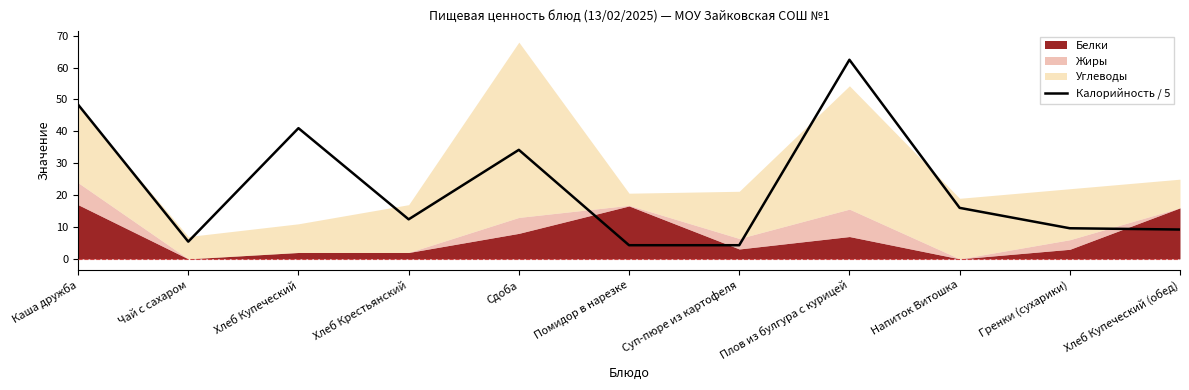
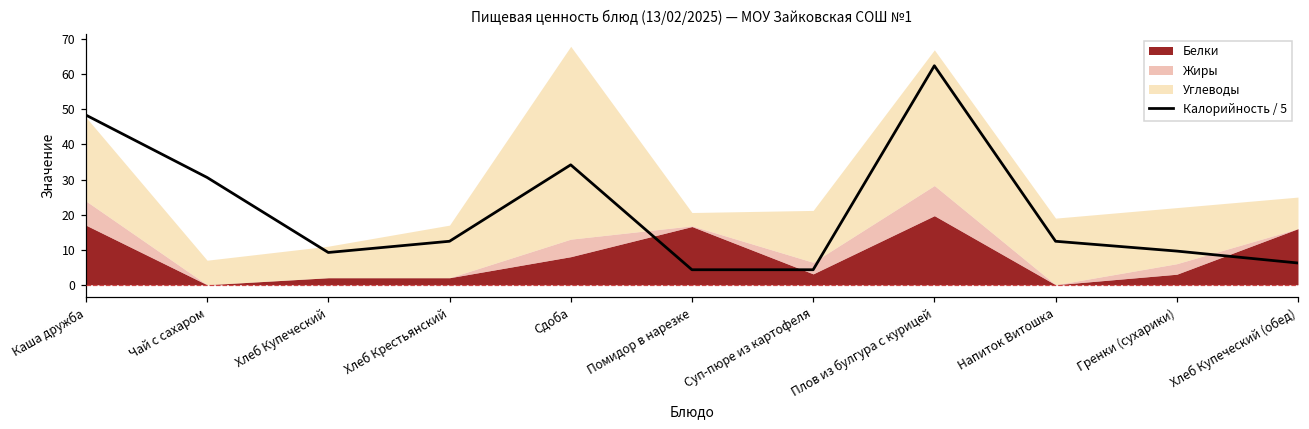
  {
    "Белки": {
      "Каша дружба": 17,
      "Сдоба": 8,
      "Суп-пюре из картофеля": 3,
-     "Плов из булгура с курицей": 7,
+     "Плов из булгура с курицей": 20,
      "Гренки (сухарики)": 3
    },
    "Калорийность / 5": {
-     "Чай с сахаром": 5,
-     "Хлеб Купеческий": 41,
+     "Чай с сахаром": 31,
+     "Хлеб Купеческий": 9,
      "Хлеб Крестьянский": 12,
      "Сдоба": 34,
      "Помидор в нарезке": 4,
      "Суп-пюре из картофеля": 4,
      "Плов из булгура с курицей": 62,
-     "Напиток Витошка": 16,
+     "Напиток Витошка": 12,
      "Гренки (сухарики)": 10,
-     "Хлеб Купеческий (обед)": 9
+     "Хлеб Купеческий (обед)": 6
    }
  }
